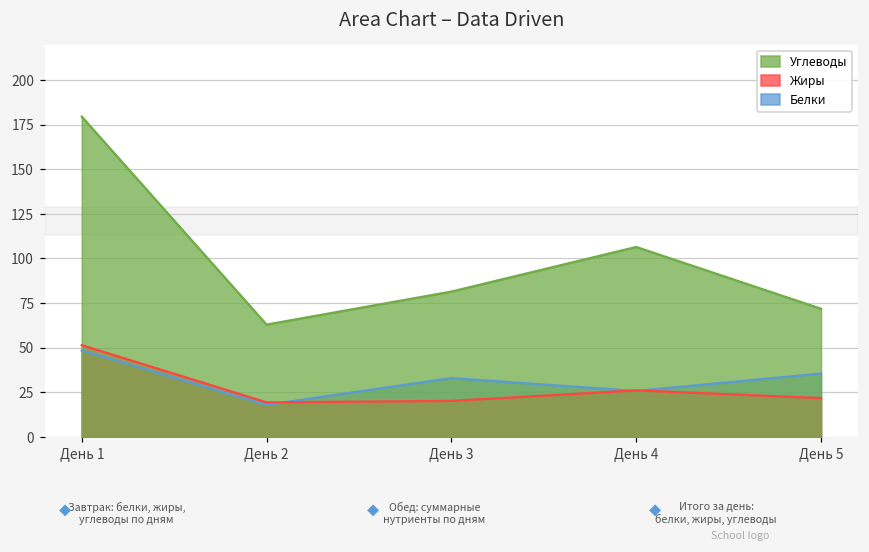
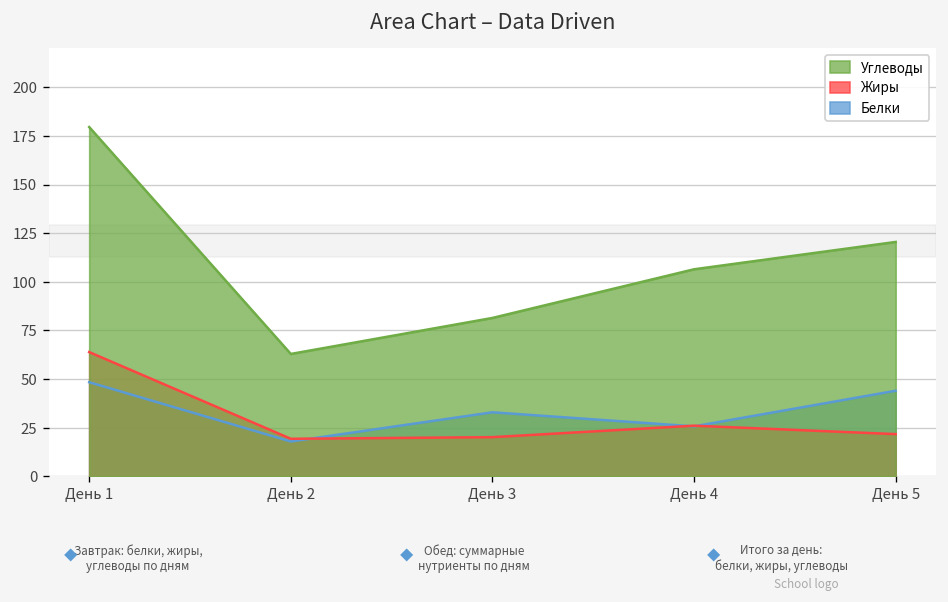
  {
    "Белки": {
      "День 1": 48,
      "День 3": 33,
-     "День 5": 36
+     "День 5": 44
    },
    "Жиры": {
-     "День 1": 51,
+     "День 1": 64,
      "День 3": 20,
      "День 5": 22
    },
    "Углеводы": {
      "День 1": 180,
      "День 2": 63,
      "День 3": 81,
      "День 4": 106,
-     "День 5": 72
+     "День 5": 121
    }
  }
